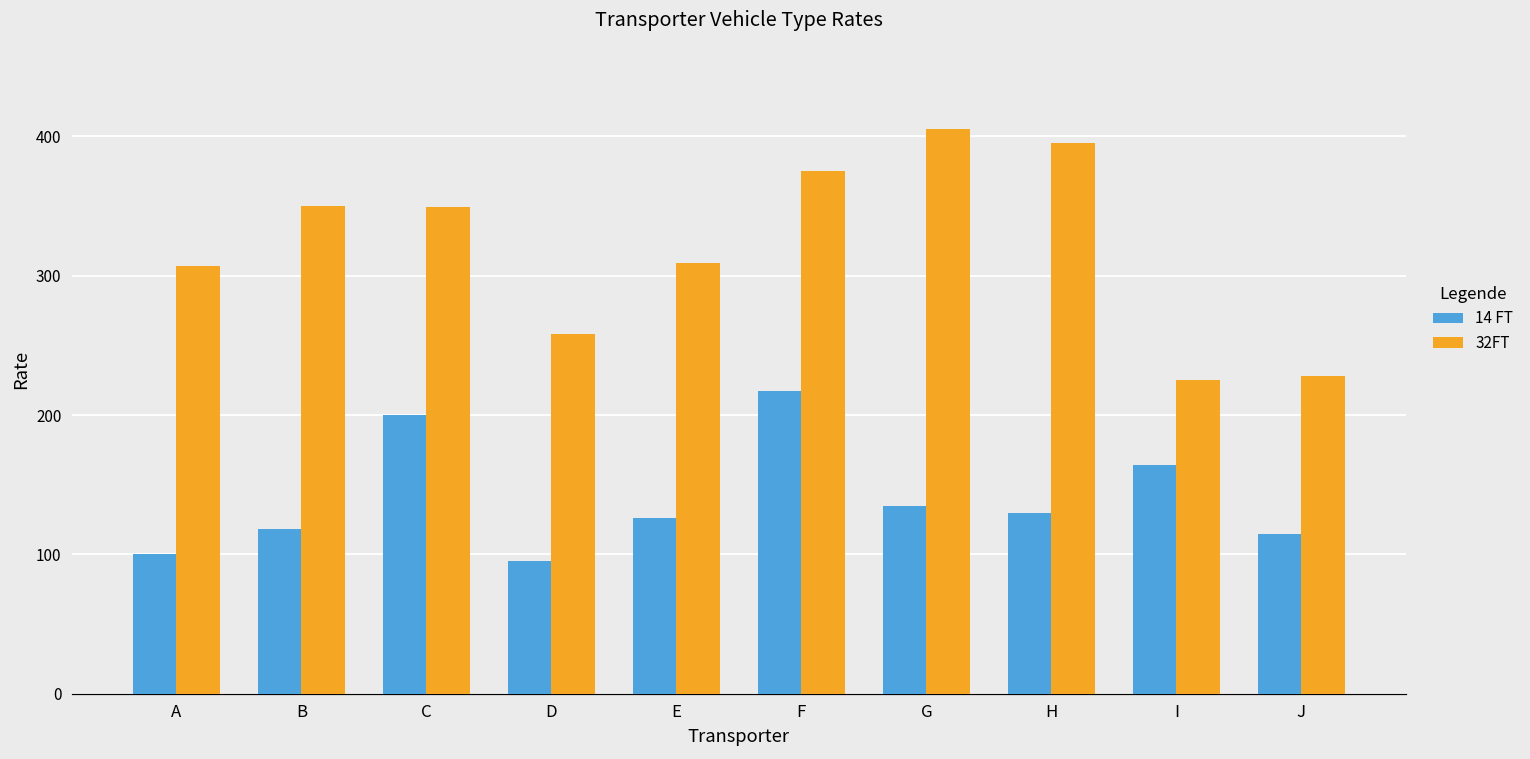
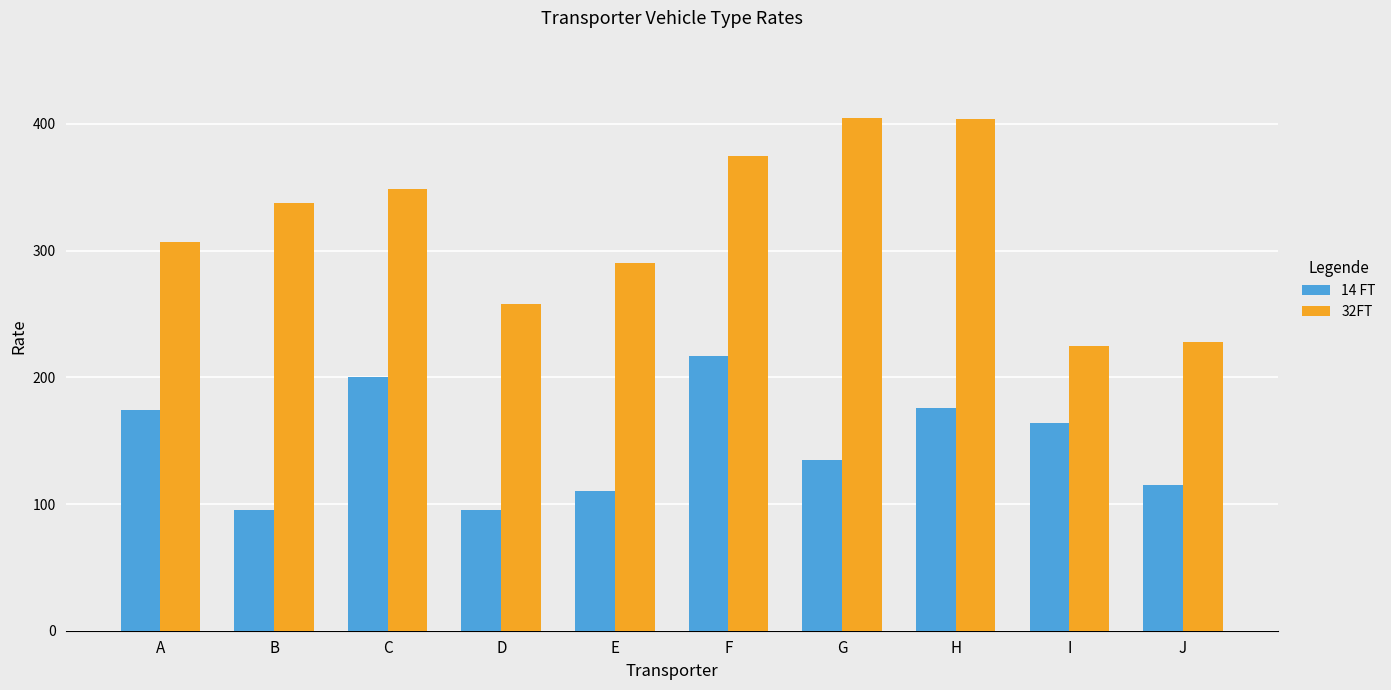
  {
    "14 FT": {
-     "A": 100,
-     "B": 118,
+     "A": 174,
+     "B": 95,
      "C": 200,
      "D": 95,
-     "E": 126,
+     "E": 110,
      "F": 217,
      "G": 135,
-     "H": 130,
+     "H": 176,
      "I": 164,
      "J": 115
    },
    "32FT": {
      "A": 307,
-     "B": 350,
+     "B": 338,
      "C": 349,
      "D": 258,
-     "E": 309,
+     "E": 290,
      "F": 375,
      "G": 405,
-     "H": 395,
+     "H": 404,
      "I": 225,
      "J": 228
    }
  }
